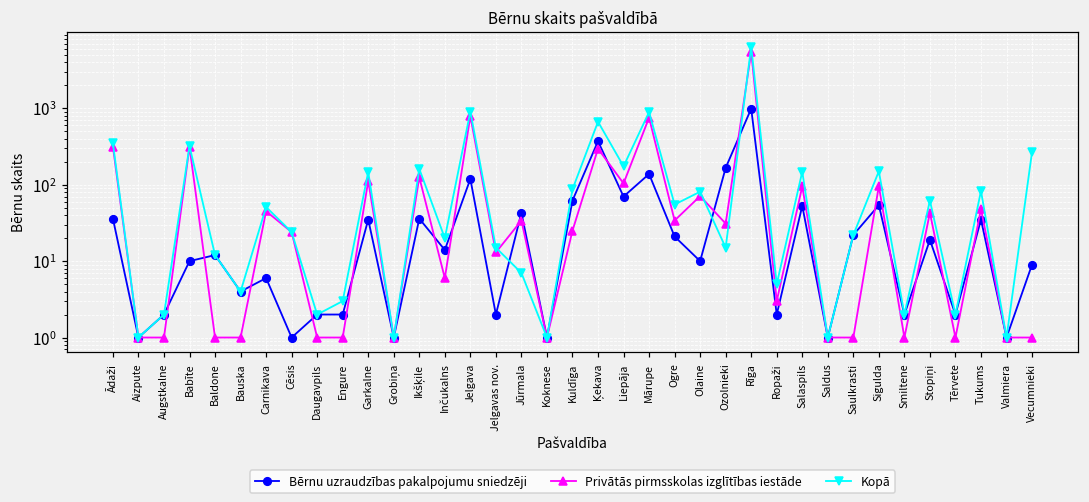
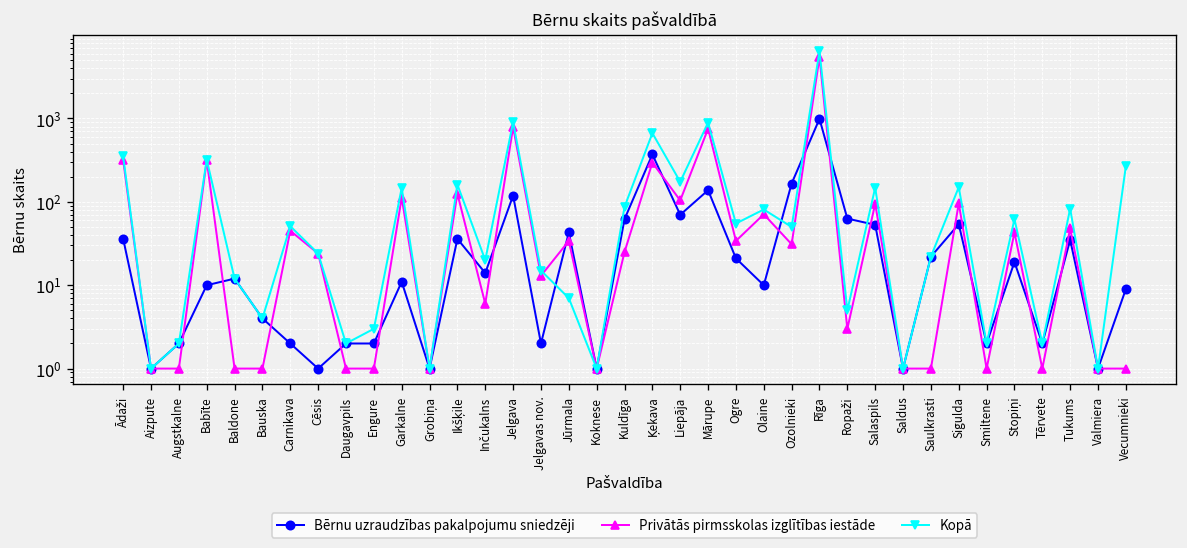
  {
    "Bērnu uzraudzības pakalpojumu sniedzēji": {
      "Ādaži": 40,
      "Babīte": 10,
-     "Carnikava": 6,
+     "Carnikava": 2,
      "Cēsis": 1,
      "Engure": 2,
-     "Garkalne": 40,
+     "Garkalne": 11,
      "Ikšķile": 40,
      "Inčukalns": 14,
      "Jelgava": 120,
      "Jelgavas nov.": 2,
      "Jūrmala": 40,
      "Kuldīga": 60,
      "Ķekava": 400,
      "Liepāja": 70,
      "Mārupe": 140,
      "Ogre": 21,
      "Olaine": 10,
      "Ozolnieki": 170,
      "Rīga": 1000,
-     "Ropaži": 2,
+     "Ropaži": 60,
      "Salaspils": 50,
      "Sigulda": 50,
      "Stopiņi": 19,
      "Tukums": 40,
      "Vecumnieki": 9
    },
    "Privātās pirmsskolas izglītības iestāde": {
      "Ādaži": 300,
      "Augstkalne": 1,
      "Baldone": 1,
      "Bauska": 1,
      "Carnikava": 50,
      "Daugavpils": 1,
      "Engure": 1,
      "Garkalne": 110,
      "Ikšķile": 130,
      "Inčukalns": 6,
      "Jelgava": 800,
      "Jelgavas nov.": 13,
      "Jūrmala": 30,
      "Kuldīga": 25,
      "Ķekava": 300,
      "Liepāja": 100,
      "Mārupe": 800,
      "Ogre": 30,
      "Olaine": 70,
      "Ozolnieki": 30,
      "Rīga": 5000,
      "Ropaži": 3,
      "Salaspils": 100,
      "Saulkrasti": 1,
      "Sigulda": 100,
      "Smiltene": 1,
      "Stopiņi": 40,
      "Tērvete": 1,
      "Tukums": 50,
      "Vecumnieki": 1
    },
    "Kopā": {
      "Ādaži": 400,
      "Carnikava": 50,
      "Engure": 3,
      "Garkalne": 150,
      "Ikšķile": 160,
      "Inčukalns": 20,
      "Jelgava": 900,
      "Jelgavas nov.": 15,
      "Jūrmala": 7,
      "Kuldīga": 90,
      "Ķekava": 700,
      "Liepāja": 170,
      "Mārupe": 900,
      "Ogre": 60,
      "Olaine": 80,
-     "Ozolnieki": 15,
+     "Ozolnieki": 50,
      "Rīga": 6000,
      "Ropaži": 5,
      "Salaspils": 150,
      "Sigulda": 150,
      "Stopiņi": 60,
      "Tukums": 80,
      "Vecumnieki": 270
    }
  }
